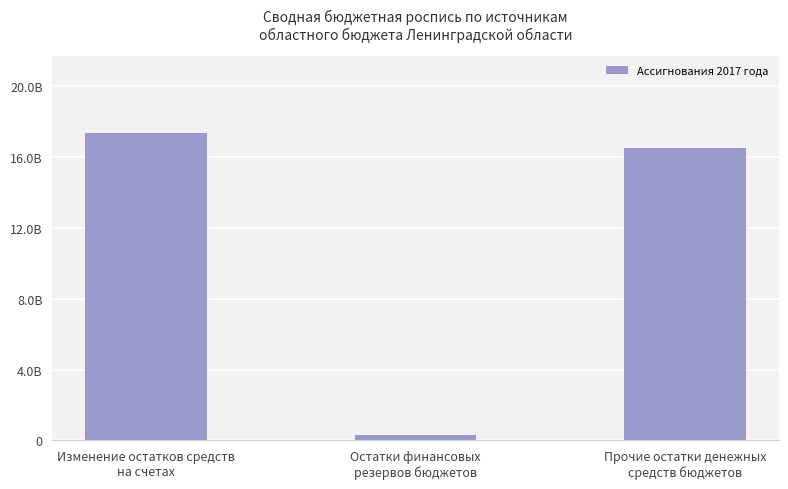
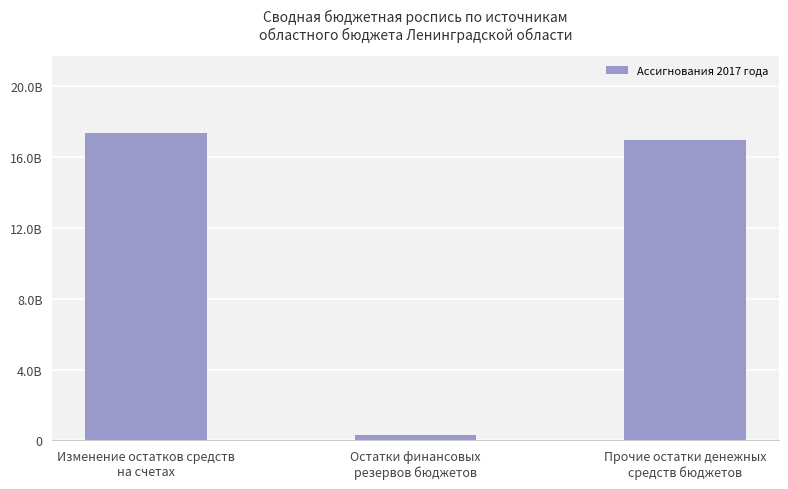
  {
    "Изменение остатков средств на счетах": 17400000000,
    "Остатки финансовых резервов бюджетов": 300000000,
-   "Прочие остатки денежных средств бюджетов": 16500000000
+   "Прочие остатки денежных средств бюджетов": 16900000000
  }
